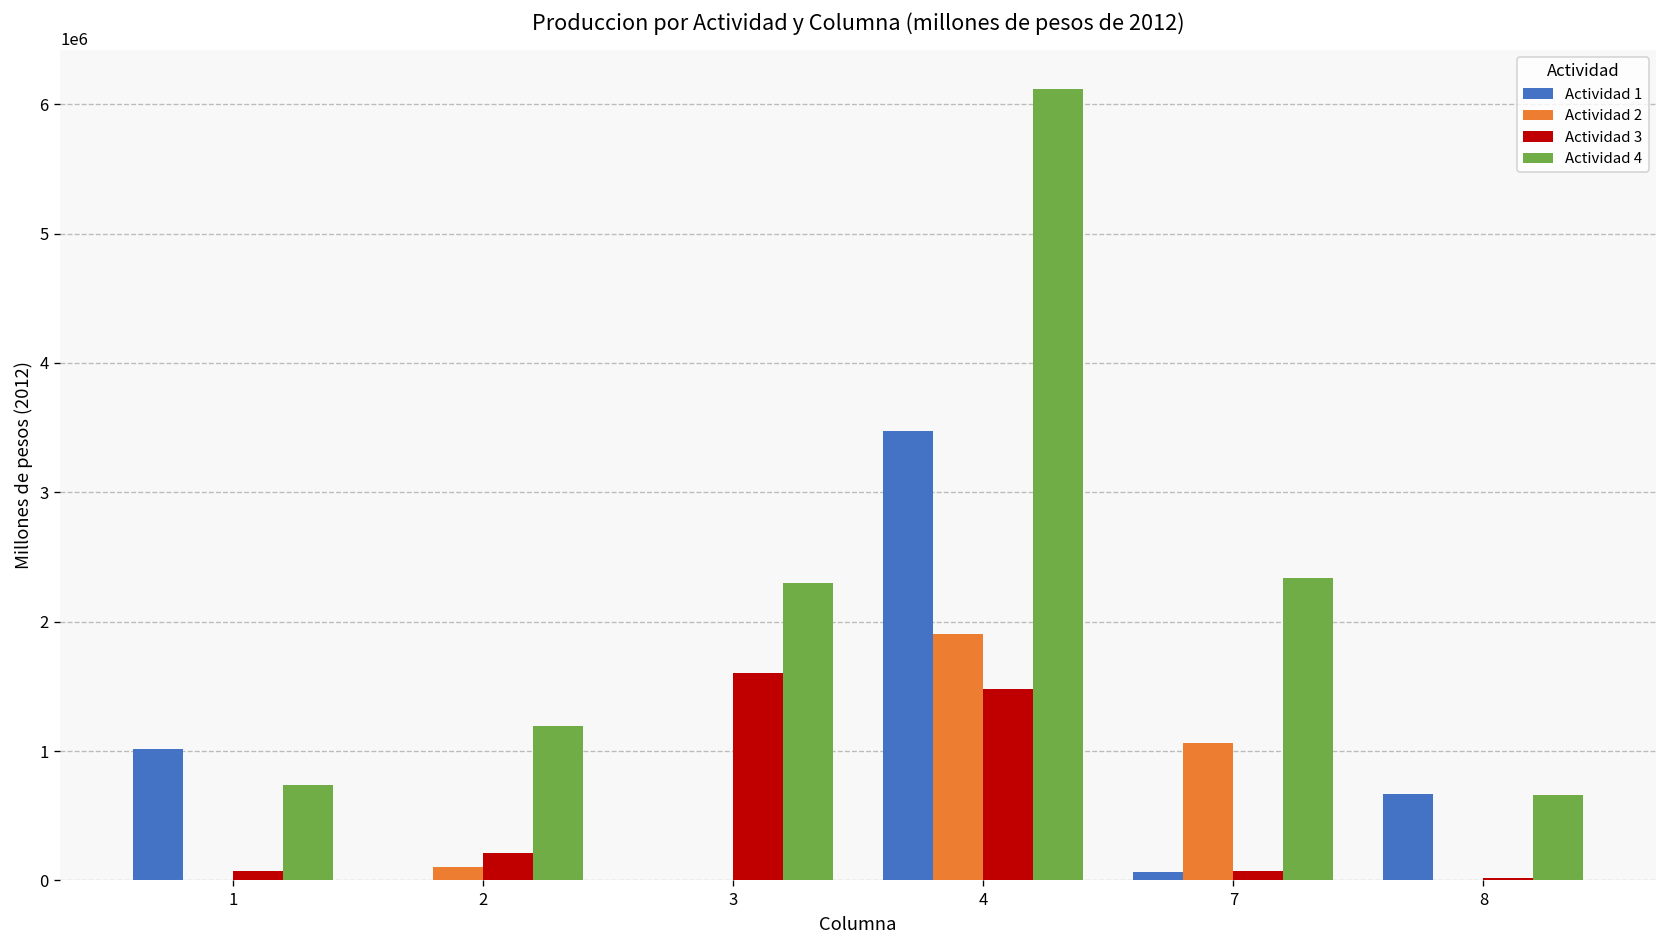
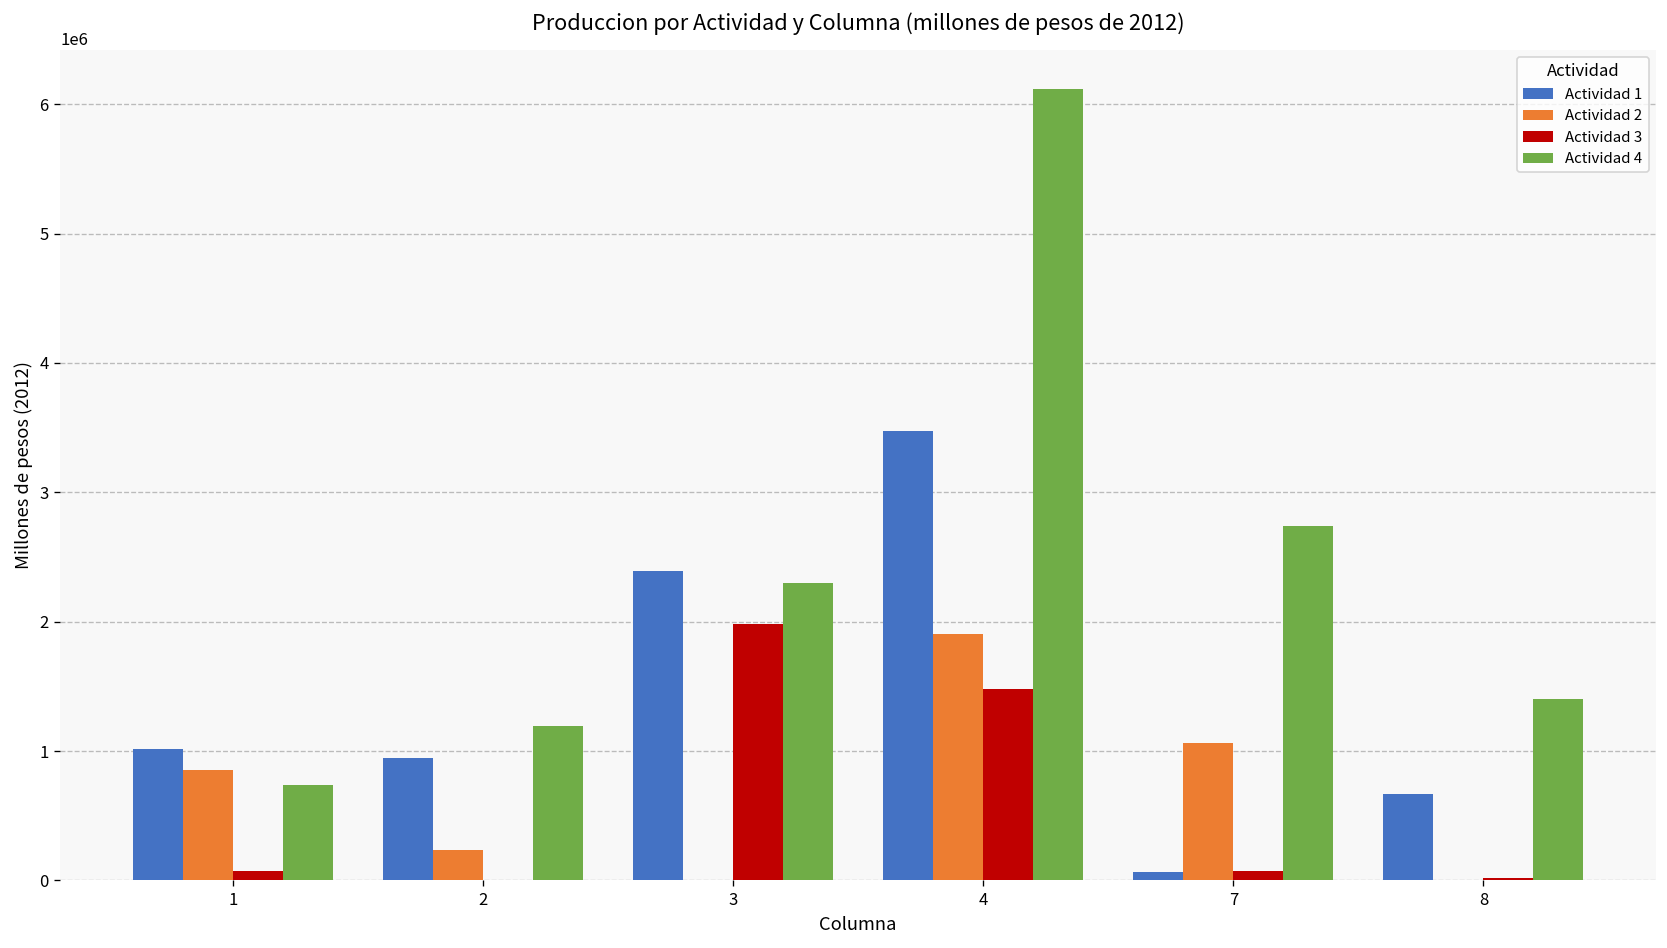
  {
    "Actividad 1": {
      "1": 1010000,
-     "2": 0,
-     "3": 0,
+     "2": 940000,
+     "3": 2390000,
      "4": 3470000,
      "7": 70000,
      "8": 670000
    },
    "Actividad 2": {
-     "1": 0,
-     "2": 110000,
+     "1": 850000,
+     "2": 240000,
      "4": 1910000,
      "7": 1060000
    },
    "Actividad 3": {
      "1": 70000,
-     "2": 210000,
-     "3": 1600000,
+     "2": 0,
+     "3": 1980000,
      "4": 1480000,
      "7": 80000
    },
    "Actividad 4": {
      "1": 730000,
      "2": 1190000,
      "3": 2300000,
      "4": 6120000,
-     "7": 2340000,
-     "8": 660000
+     "7": 2740000,
+     "8": 1410000
    }
  }
